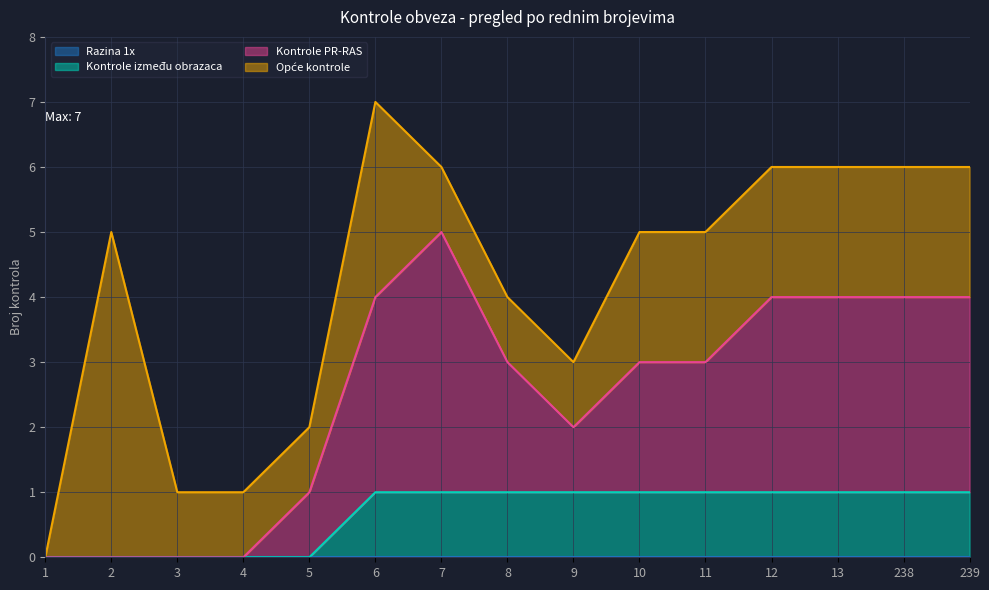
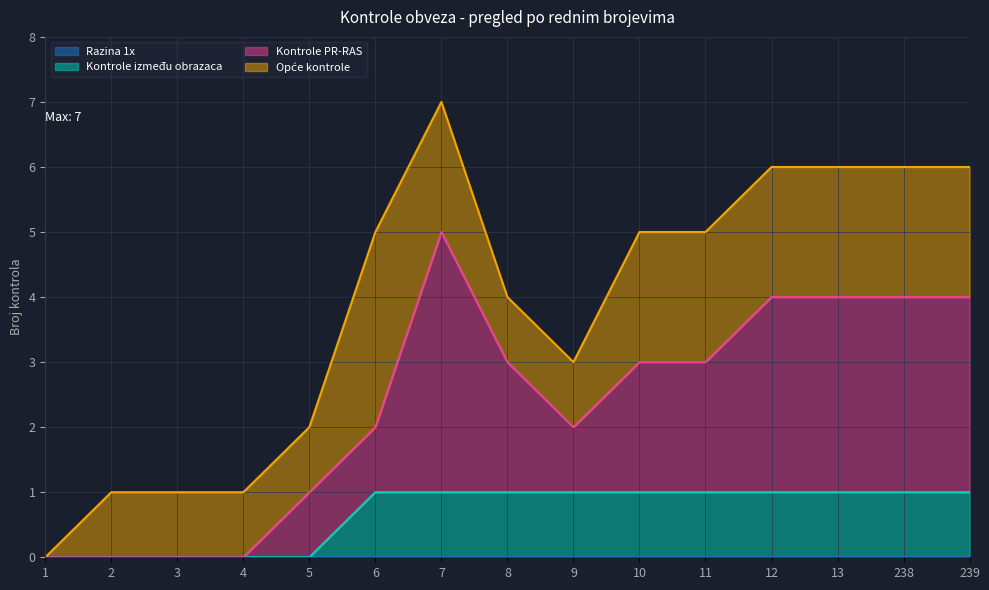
  {
    "Razina 1x": {
      "6": 0,
      "7": 0,
      "8": 0,
      "9": 0,
      "10": 0,
      "11": 0,
      "12": 0,
      "13": 0,
      "238": 0,
      "239": 0
    },
    "Kontrole između obrazaca": {
      "6": 1,
      "7": 1,
      "8": 1,
      "9": 1,
      "10": 1,
      "11": 1,
      "12": 1,
      "13": 1,
      "238": 1,
      "239": 1
    },
    "Kontrole PR-RAS": {
      "5": 1,
-     "6": 3,
+     "6": 1,
      "7": 5,
      "8": 3,
      "9": 2,
      "10": 3,
      "11": 3,
      "12": 4,
      "13": 4,
      "238": 4,
      "239": 4
    },
    "Opće kontrole": {
-     "2": 5,
+     "2": 1,
      "3": 1,
      "4": 1,
      "5": 1,
      "6": 3,
-     "7": 1,
+     "7": 2,
      "8": 1,
      "9": 1,
      "10": 2,
      "11": 2,
      "12": 2,
      "13": 2,
      "238": 2,
      "239": 2
    }
  }
